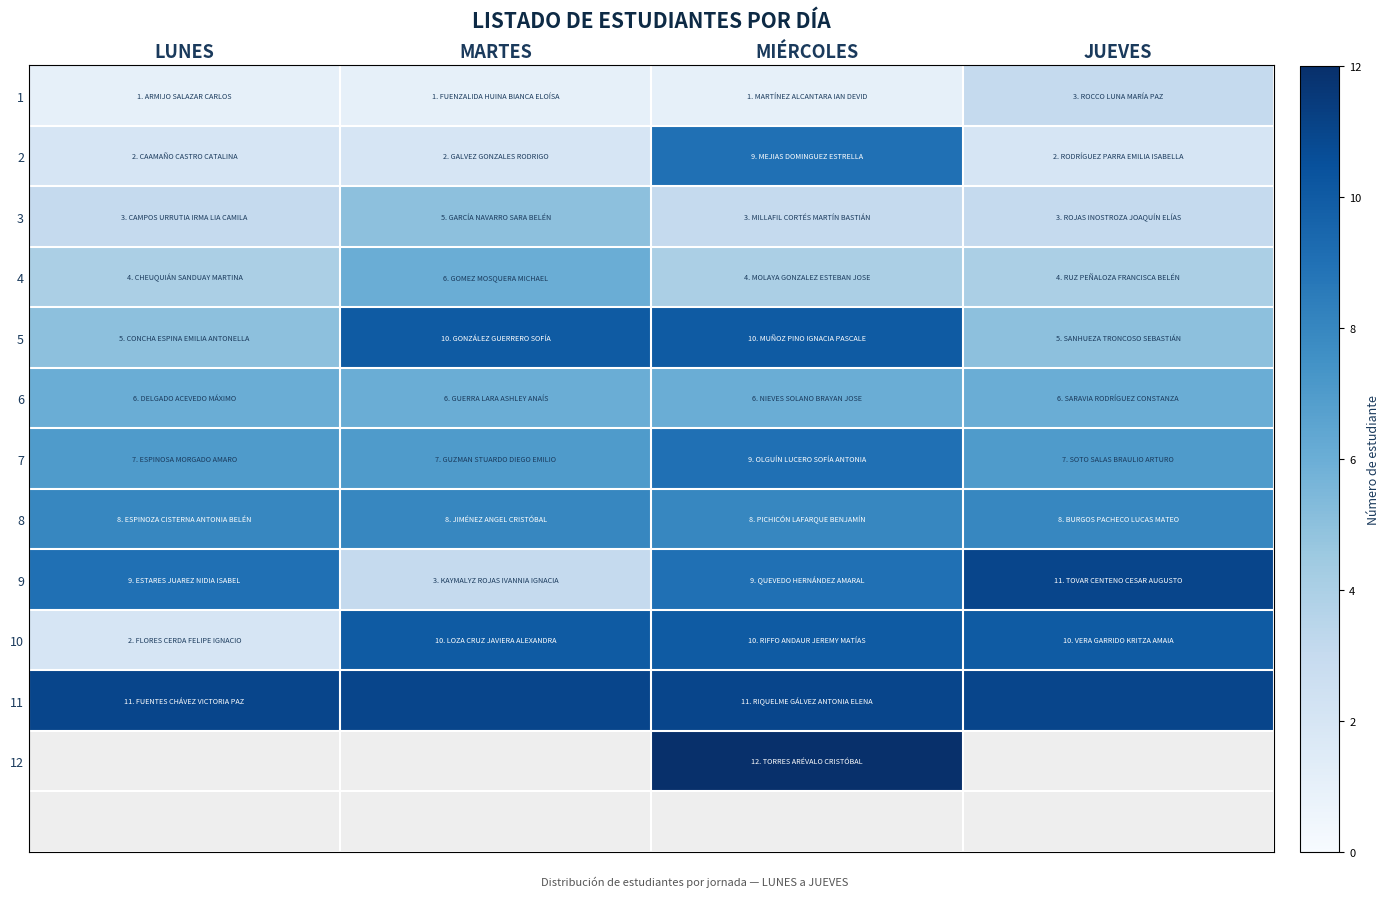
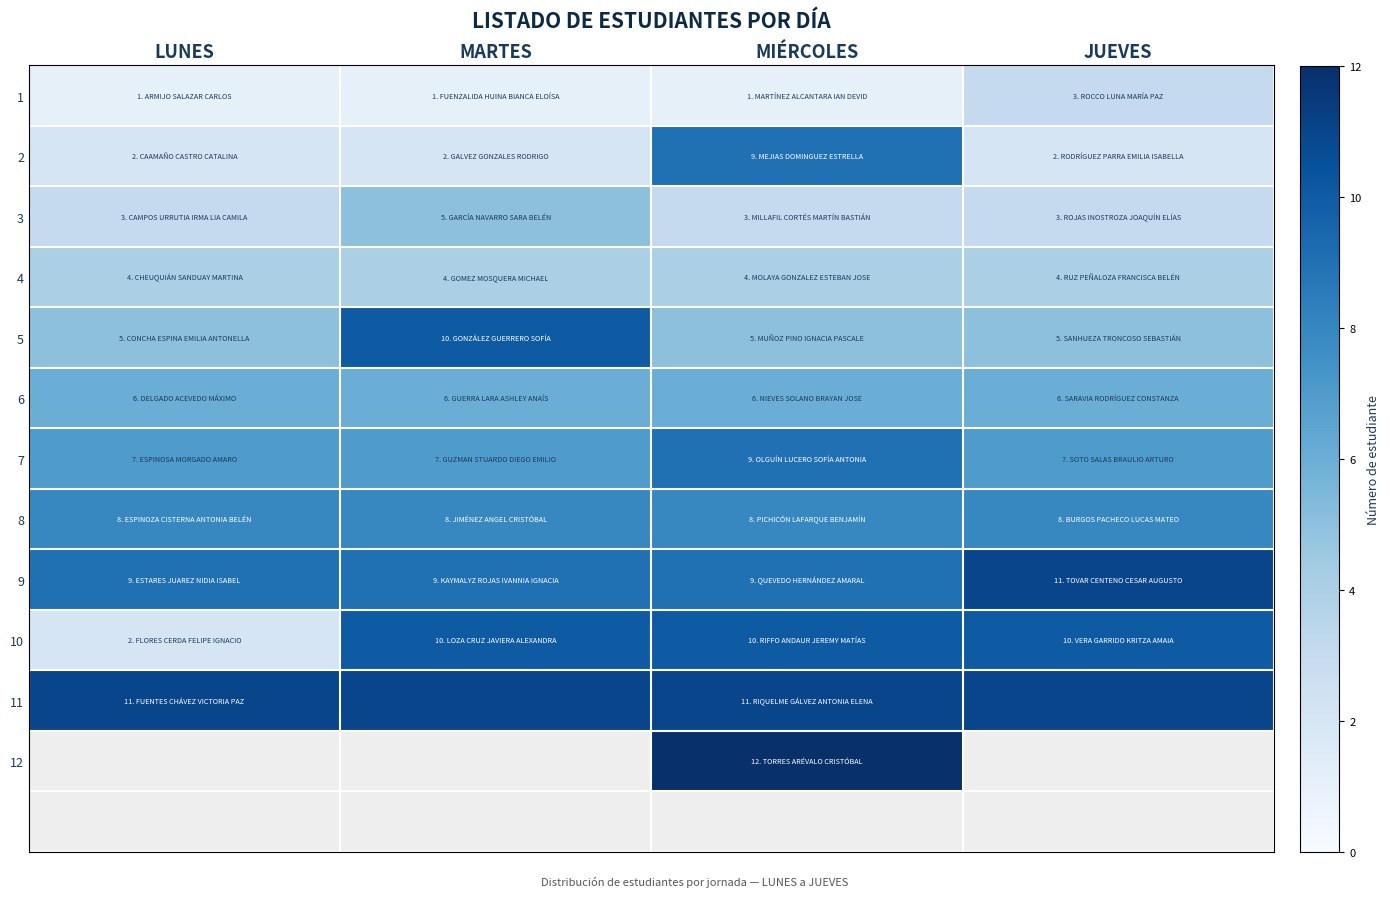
  {
    "1": {
      "LUNES": "1.",
      "MARTES": "1.",
      "MIÉRCOLES": "1.",
      "JUEVES": "3."
    },
    "2": {
      "LUNES": "2.",
      "MARTES": "2.",
      "MIÉRCOLES": "9.",
      "JUEVES": "2."
    },
    "3": {
      "LUNES": "3.",
      "MARTES": "5.",
      "MIÉRCOLES": "3.",
      "JUEVES": "3."
    },
    "4": {
      "LUNES": "4.",
-     "MARTES": "6.",
+     "MARTES": "4.",
      "MIÉRCOLES": "4.",
      "JUEVES": "4."
    },
    "5": {
      "LUNES": "5.",
      "MARTES": "10.",
-     "MIÉRCOLES": "10.",
+     "MIÉRCOLES": "5.",
      "JUEVES": "5."
    },
    "6": {
      "LUNES": "6.",
      "MARTES": "6.",
      "MIÉRCOLES": "6.",
      "JUEVES": "6."
    },
    "7": {
      "LUNES": "7.",
      "MARTES": "7.",
      "MIÉRCOLES": "9.",
      "JUEVES": "7."
    },
    "8": {
      "LUNES": "8.",
      "MARTES": "8.",
      "MIÉRCOLES": "8.",
      "JUEVES": "8."
    },
    "9": {
      "LUNES": "9.",
-     "MARTES": "3.",
+     "MARTES": "9.",
      "MIÉRCOLES": "9.",
      "JUEVES": "11."
    },
    "10": {
      "LUNES": "2.",
      "MARTES": "10.",
      "MIÉRCOLES": "10.",
      "JUEVES": "10."
    },
    "11": {
      "LUNES": "11.",
      "MIÉRCOLES": "11."
    },
    "12": {
      "MIÉRCOLES": "12."
    }
  }
